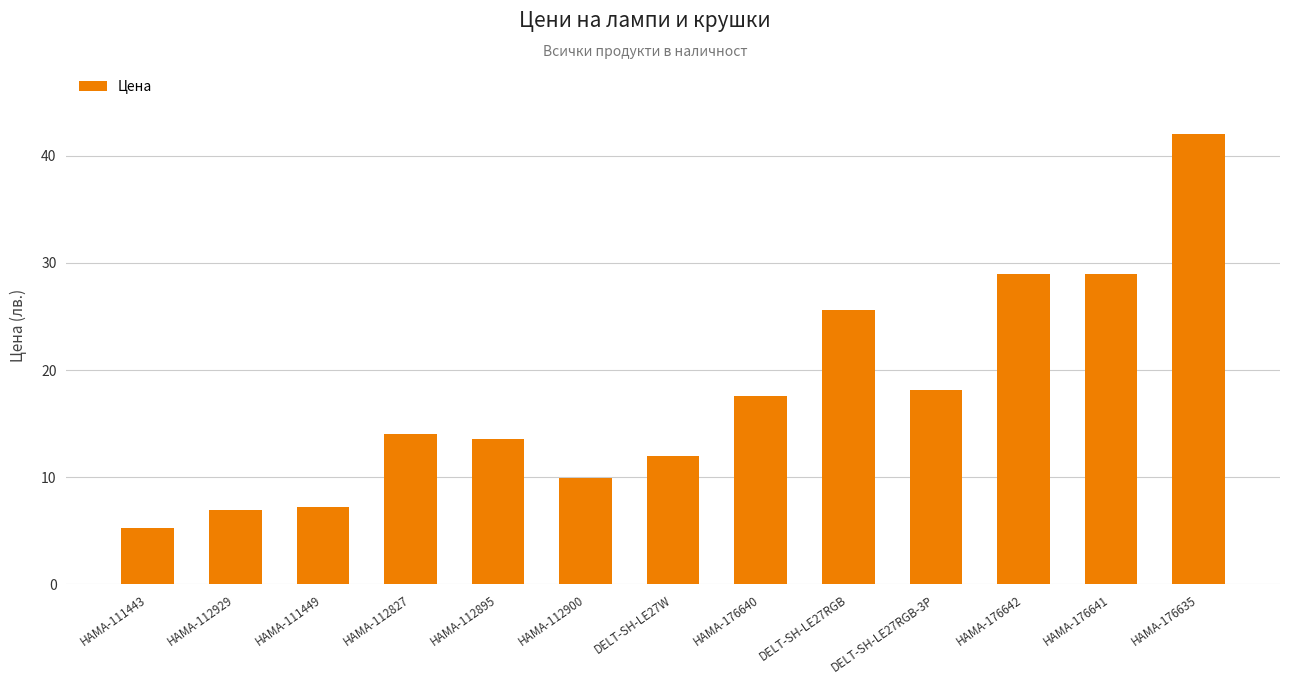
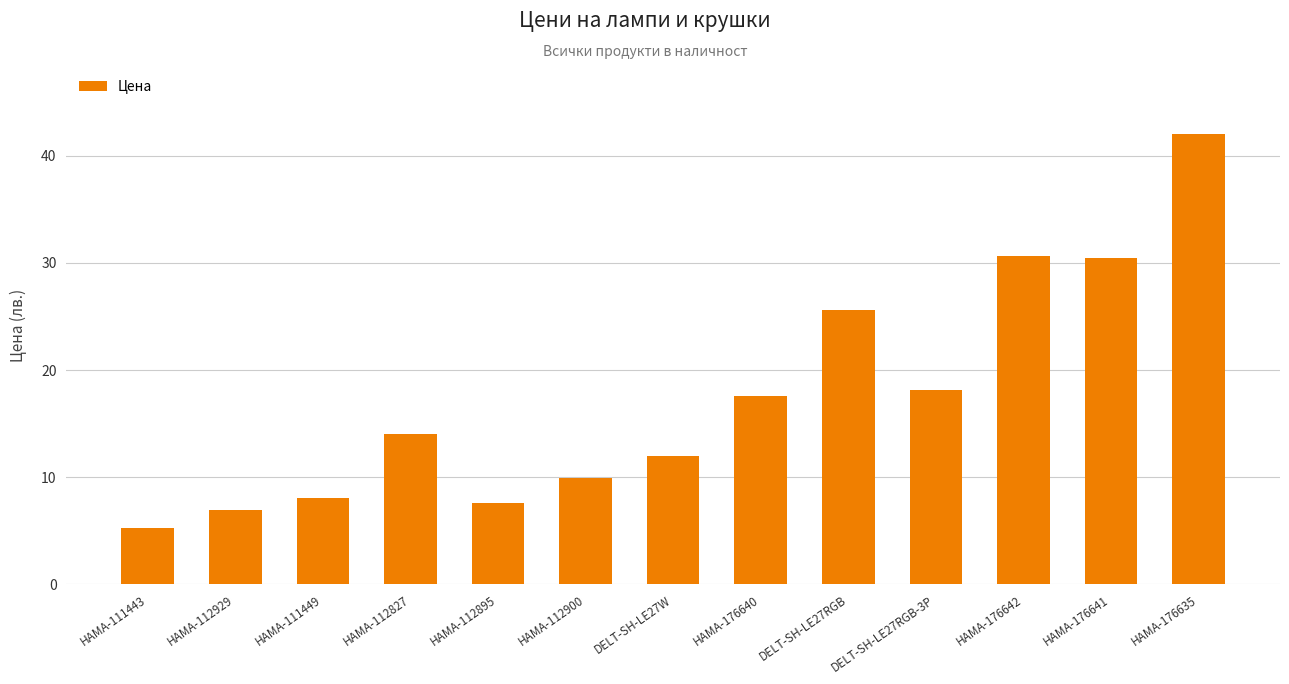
  {
    "HAMA-111443": 5.3,
    "HAMA-112929": 7.0,
-   "HAMA-111449": 7.2,
+   "HAMA-111449": 8.1,
    "HAMA-112827": 14.0,
-   "HAMA-112895": 13.6,
+   "HAMA-112895": 7.6,
    "HAMA-112900": 9.9,
    "DELT-SH-LE27W": 11.9,
    "HAMA-176640": 17.6,
    "DELT-SH-LE27RGB": 25.6,
    "DELT-SH-LE27RGB-3P": 18.1,
-   "HAMA-176642": 28.9,
-   "HAMA-176641": 29.0,
+   "HAMA-176642": 30.6,
+   "HAMA-176641": 30.4,
    "HAMA-176635": 42.0
  }
